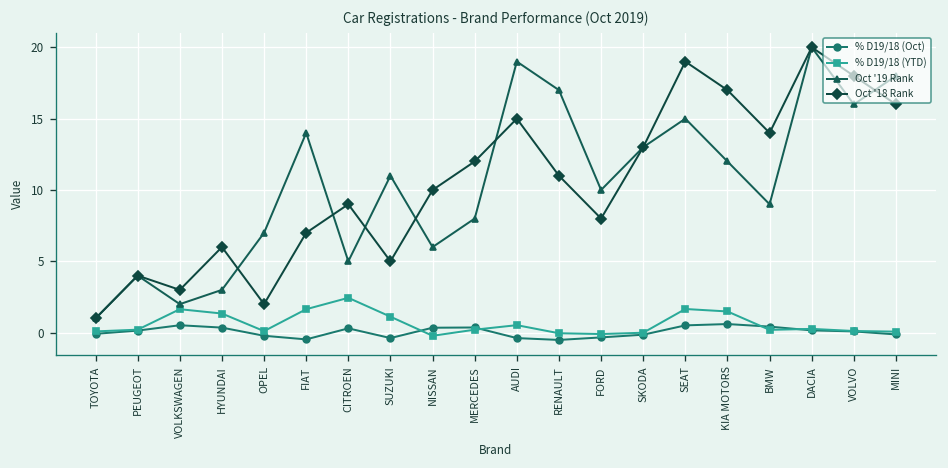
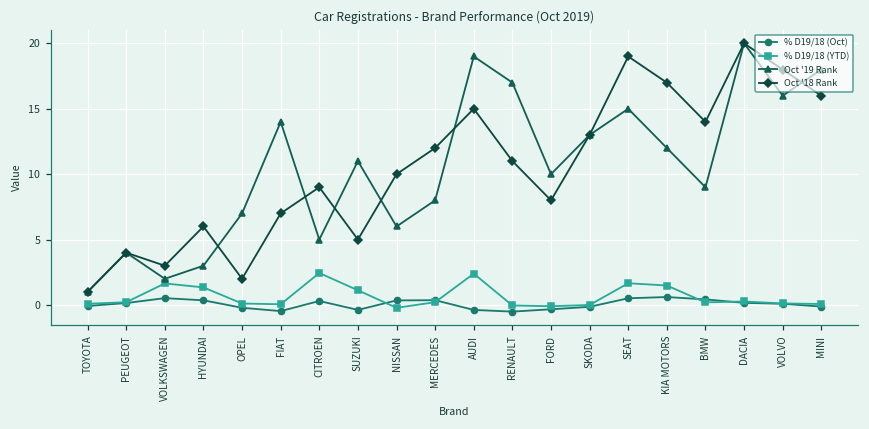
  {
    "% D19/18 (YTD)": {
      "VOLKSWAGEN": 1.6,
      "HYUNDAI": 1.3,
      "OPEL": 0.1,
-     "FIAT": 1.6,
+     "FIAT": 0.1,
      "CITROEN": 2.4,
      "SUZUKI": 1.1,
      "NISSAN": -0.2,
-     "AUDI": 0.5,
+     "AUDI": 2.4,
      "RENAULT": 0.0,
      "FORD": -0.1,
      "SEAT": 1.7,
      "KIA MOTORS": 1.5,
      "BMW": 0.2
    }
  }
